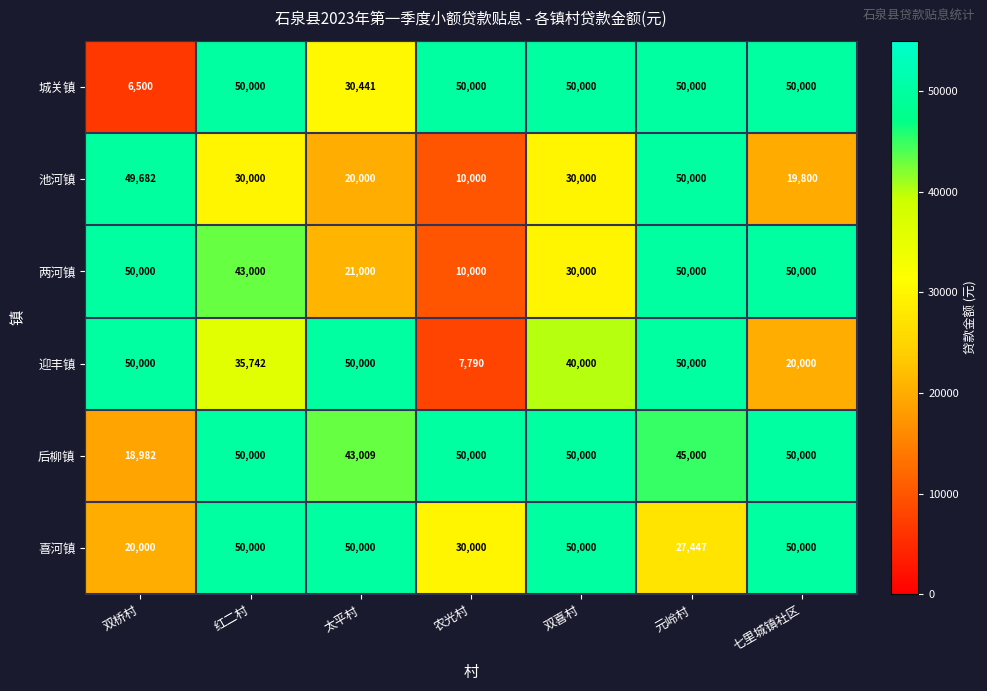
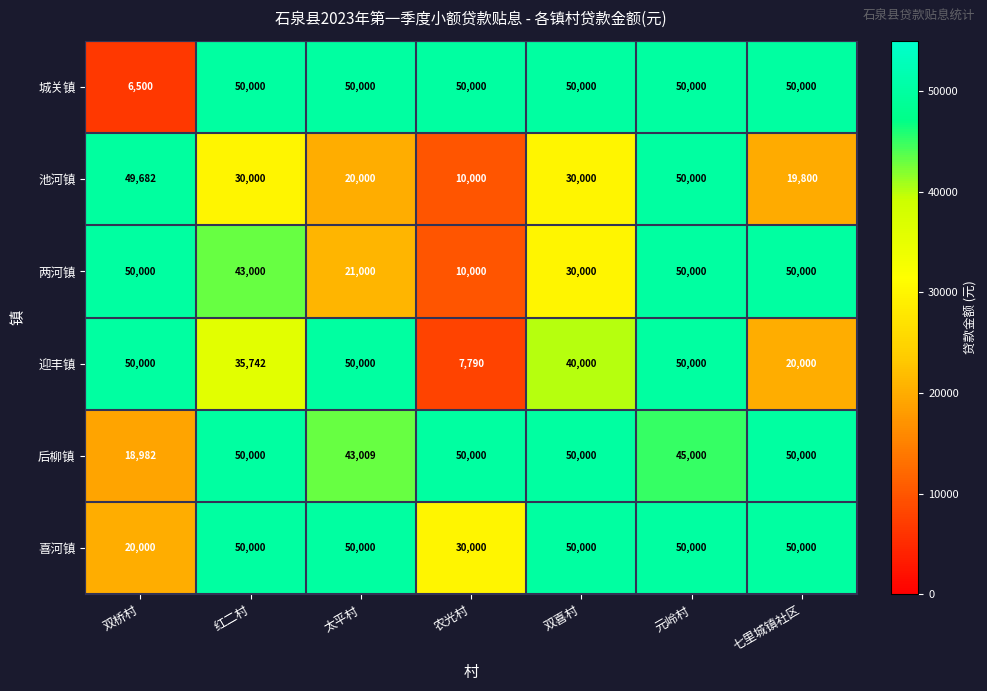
  {
    "城关镇": {
      "双桥村": "6,500",
      "红二村": "50,000",
-     "太平村": "30,441",
+     "太平村": "50,000",
      "农光村": "50,000",
      "双喜村": "50,000",
      "元岭村": "50,000",
      "七里城镇社区": "50,000"
    },
    "池河镇": {
      "双桥村": "49,682",
      "红二村": "30,000",
      "太平村": "20,000",
      "农光村": "10,000",
      "双喜村": "30,000",
      "元岭村": "50,000",
      "七里城镇社区": "19,800"
    },
    "两河镇": {
      "双桥村": "50,000",
      "红二村": "43,000",
      "太平村": "21,000",
      "农光村": "10,000",
      "双喜村": "30,000",
      "元岭村": "50,000",
      "七里城镇社区": "50,000"
    },
    "迎丰镇": {
      "双桥村": "50,000",
      "红二村": "35,742",
      "太平村": "50,000",
      "农光村": "7,790",
      "双喜村": "40,000",
      "元岭村": "50,000",
      "七里城镇社区": "20,000"
    },
    "后柳镇": {
      "双桥村": "18,982",
      "红二村": "50,000",
      "太平村": "43,009",
      "农光村": "50,000",
      "双喜村": "50,000",
      "元岭村": "45,000",
      "七里城镇社区": "50,000"
    },
    "喜河镇": {
      "双桥村": "20,000",
      "红二村": "50,000",
      "太平村": "50,000",
      "农光村": "30,000",
      "双喜村": "50,000",
-     "元岭村": "27,447",
+     "元岭村": "50,000",
      "七里城镇社区": "50,000"
    }
  }
